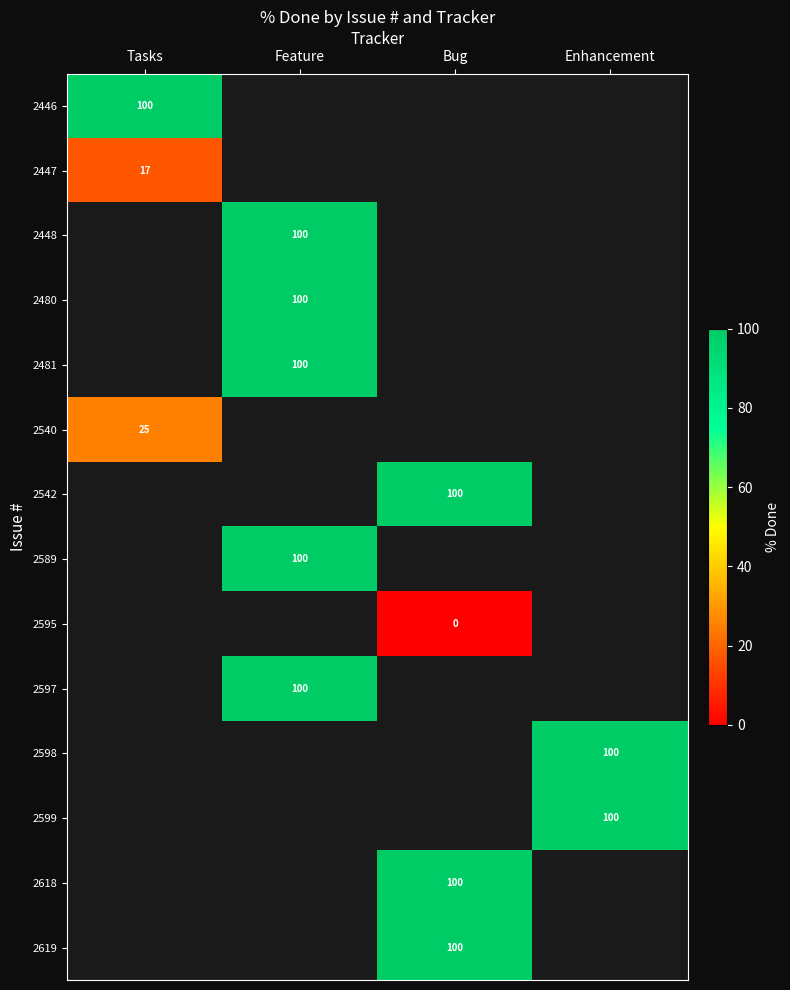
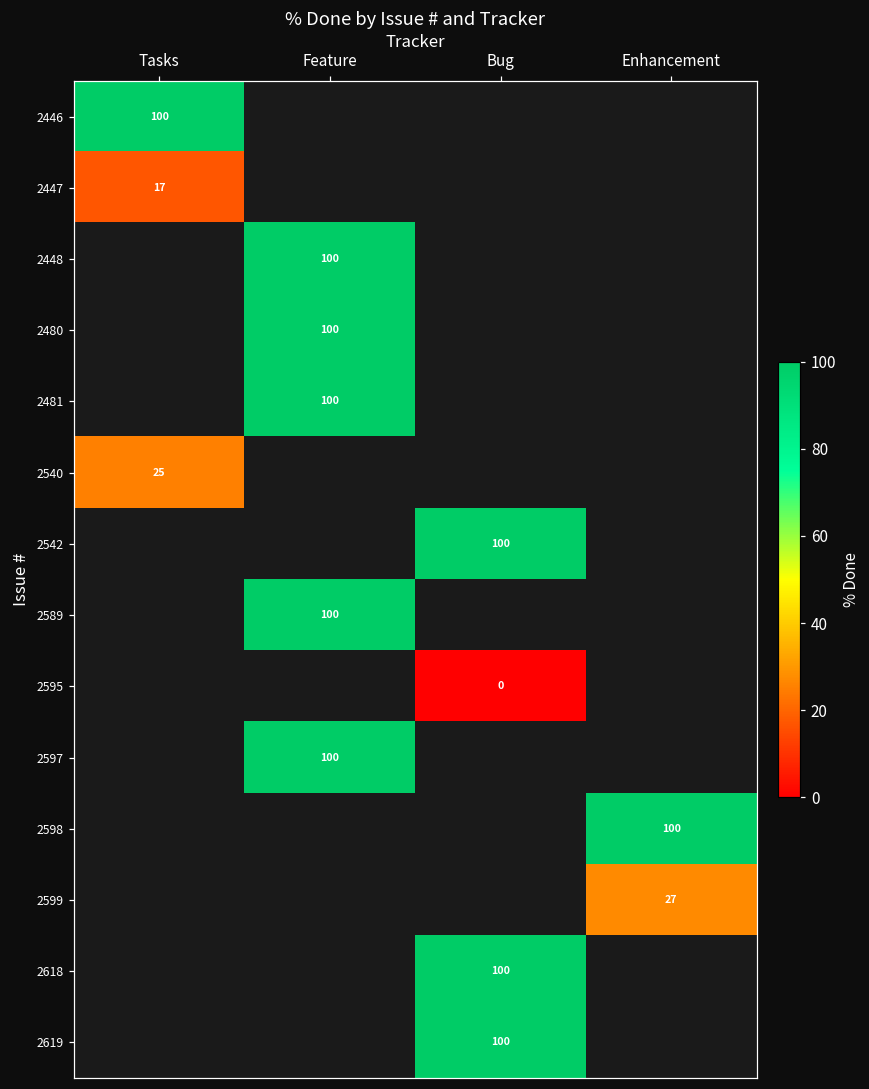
  {
    "2446": {
      "Tasks": 100
    },
    "2447": {
      "Tasks": 17
    },
    "2448": {
      "Feature": 100
    },
    "2480": {
      "Feature": 100
    },
    "2481": {
      "Feature": 100
    },
    "2540": {
      "Tasks": 25
    },
    "2542": {
      "Bug": 100
    },
    "2589": {
      "Feature": 100
    },
    "2595": {
      "Bug": 0
    },
    "2597": {
      "Feature": 100
    },
    "2598": {
      "Enhancement": 100
    },
    "2599": {
-     "Enhancement": 100
+     "Enhancement": 27
    },
    "2618": {
      "Bug": 100
    },
    "2619": {
      "Bug": 100
    }
  }
